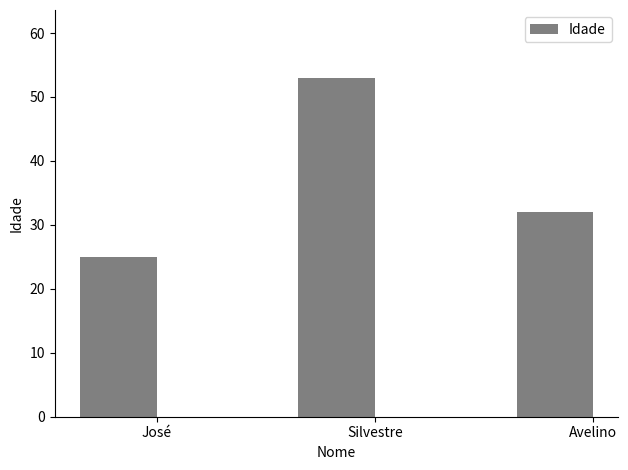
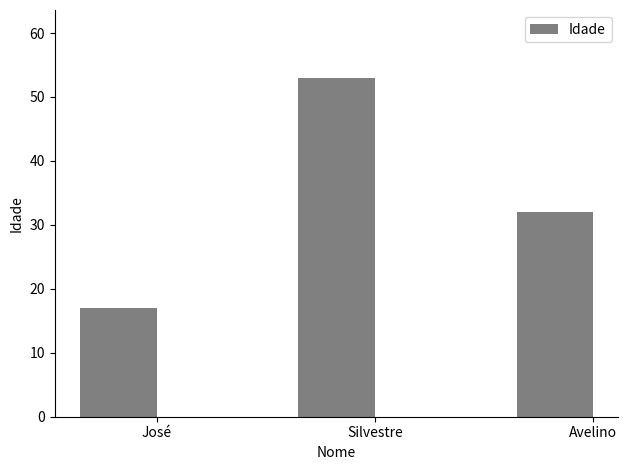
  {
-   "José": 25,
+   "José": 17,
    "Silvestre": 53,
    "Avelino": 32
  }
